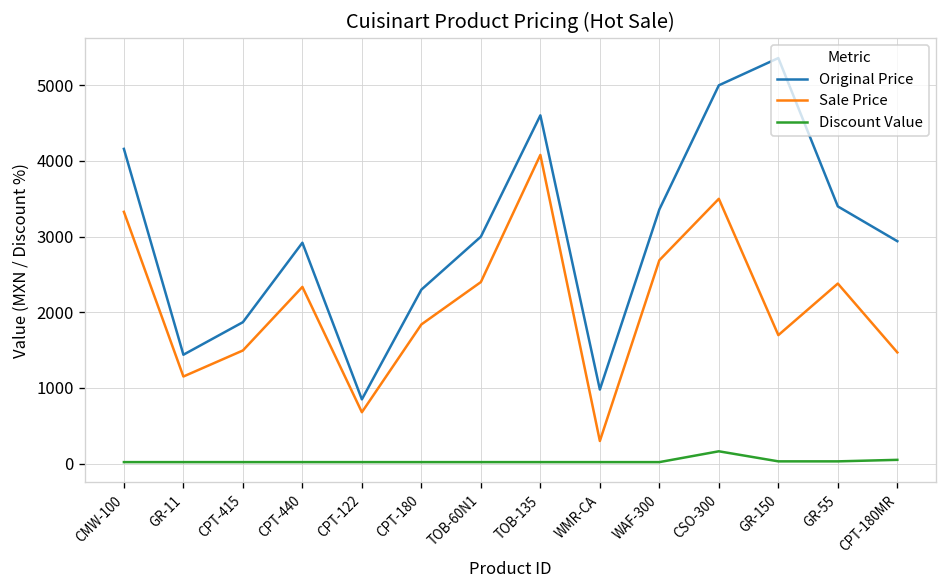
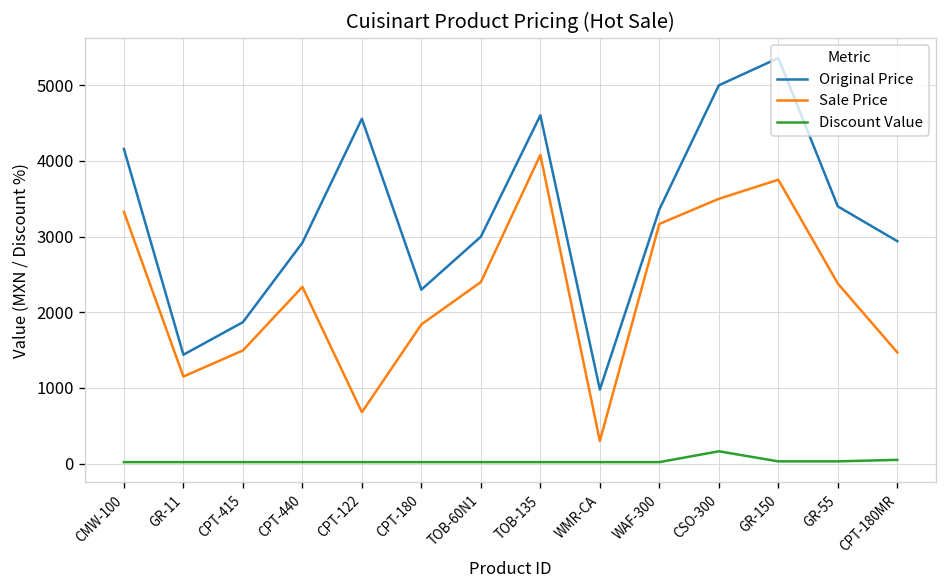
  {
    "Original Price": {
      "CMW-100": 4200,
      "GR-11": 1400,
      "CPT-415": 1900,
      "CPT-440": 2900,
-     "CPT-122": 800,
+     "CPT-122": 4600,
      "CPT-180": 2300,
      "TOB-60N1": 3000,
      "TOB-135": 4600,
      "WMR-CA": 1000,
      "WAF-300": 3400,
      "CSO-300": 5000,
      "GR-55": 3400,
      "CPT-180MR": 2900
    },
    "Sale Price": {
      "CMW-100": 3300,
      "GR-11": 1200,
      "CPT-415": 1500,
      "CPT-440": 2300,
      "CPT-122": 700,
      "CPT-180": 1800,
      "TOB-60N1": 2400,
      "TOB-135": 4100,
      "WMR-CA": 300,
-     "WAF-300": 2700,
+     "WAF-300": 3200,
      "CSO-300": 3500,
-     "GR-150": 1700,
+     "GR-150": 3800,
      "GR-55": 2400,
      "CPT-180MR": 1500
    },
    "Discount Value": {
      "CMW-100": 0,
      "GR-11": 0,
      "CPT-415": 0,
      "CPT-440": 0,
      "CPT-122": 0,
      "CPT-180": 0,
      "TOB-60N1": 0,
      "TOB-135": 0,
      "WMR-CA": 0,
      "WAF-300": 0,
      "CSO-300": 200,
      "GR-150": 0,
      "GR-55": 0,
      "CPT-180MR": 100
    }
  }
